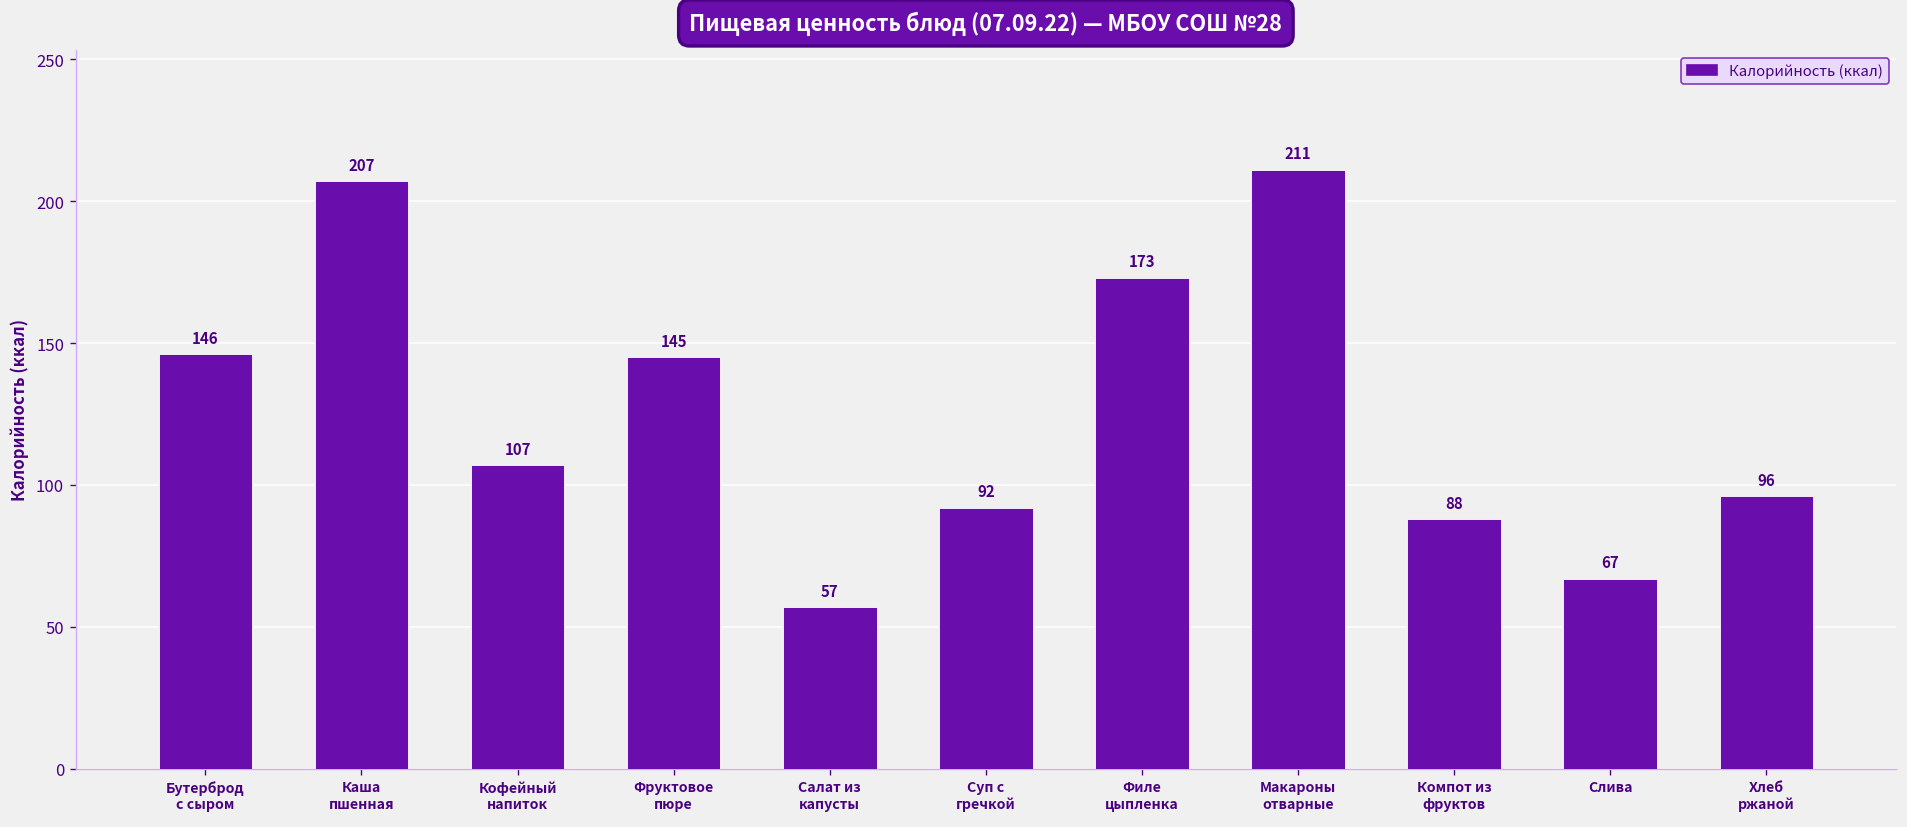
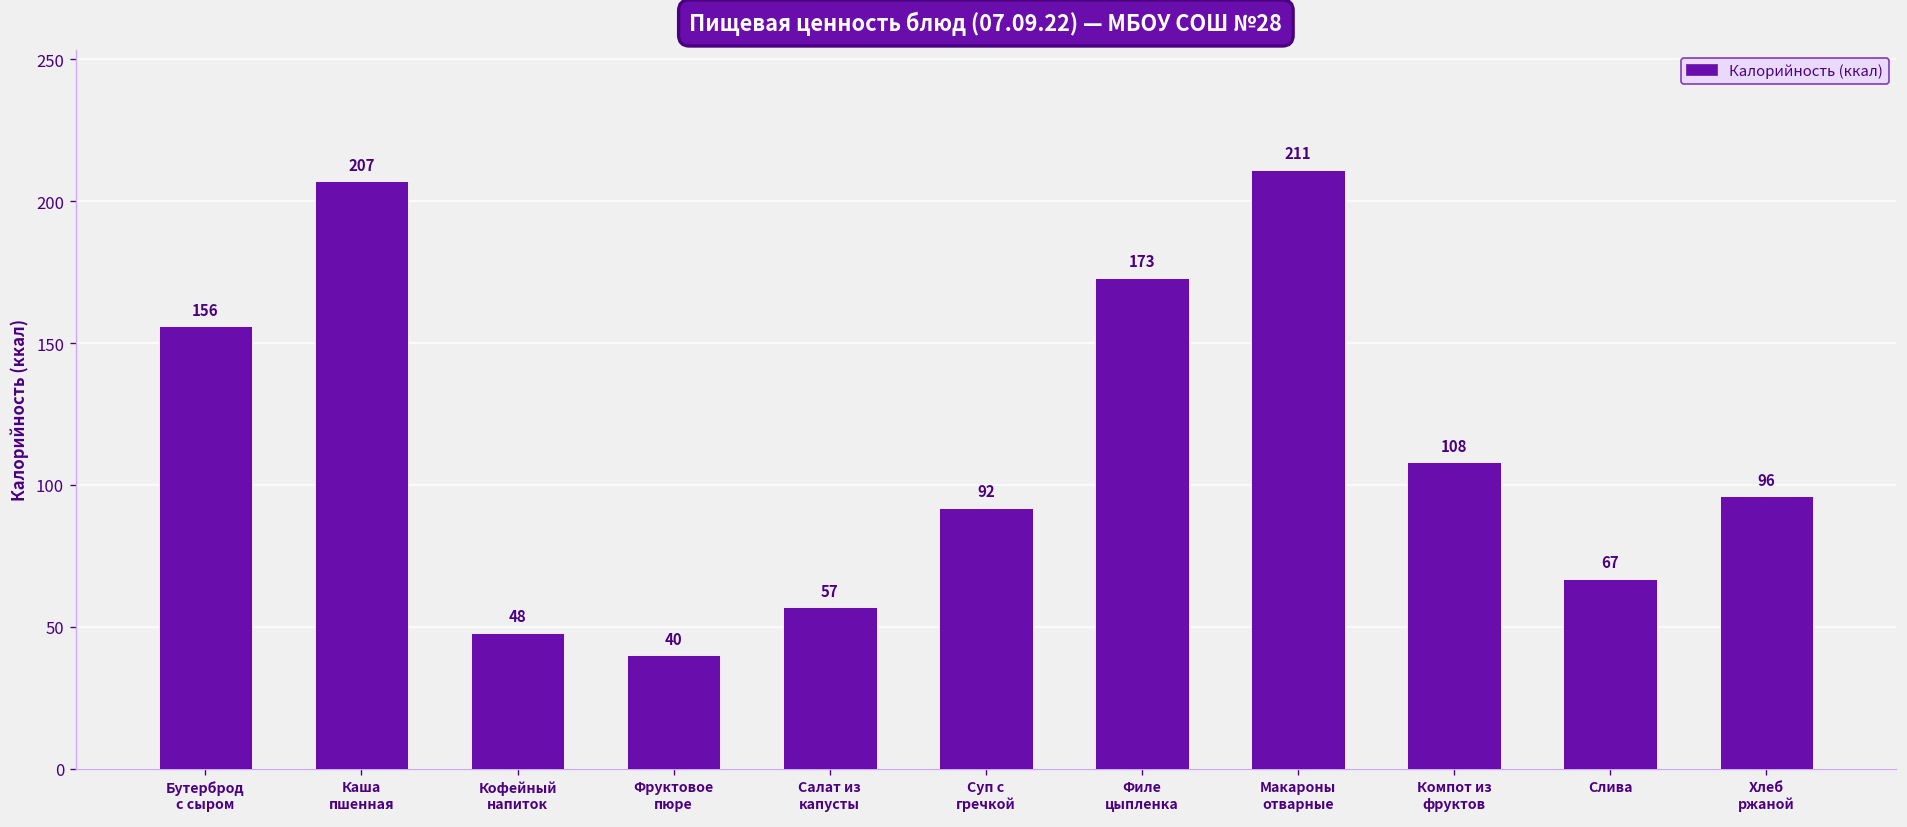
  {
-   "Бутерброд с сыром": 146,
+   "Бутерброд с сыром": 156,
    "Каша пшенная": 207,
-   "Кофейный напиток": 107,
-   "Фруктовое пюре": 145,
+   "Кофейный напиток": 48,
+   "Фруктовое пюре": 40,
    "Салат из капусты": 57,
    "Суп с гречкой": 92,
    "Филе цыпленка": 173,
    "Макароны отварные": 211,
-   "Компот из фруктов": 88,
+   "Компот из фруктов": 108,
    "Слива": 67,
    "Хлеб ржаной": 96
  }
